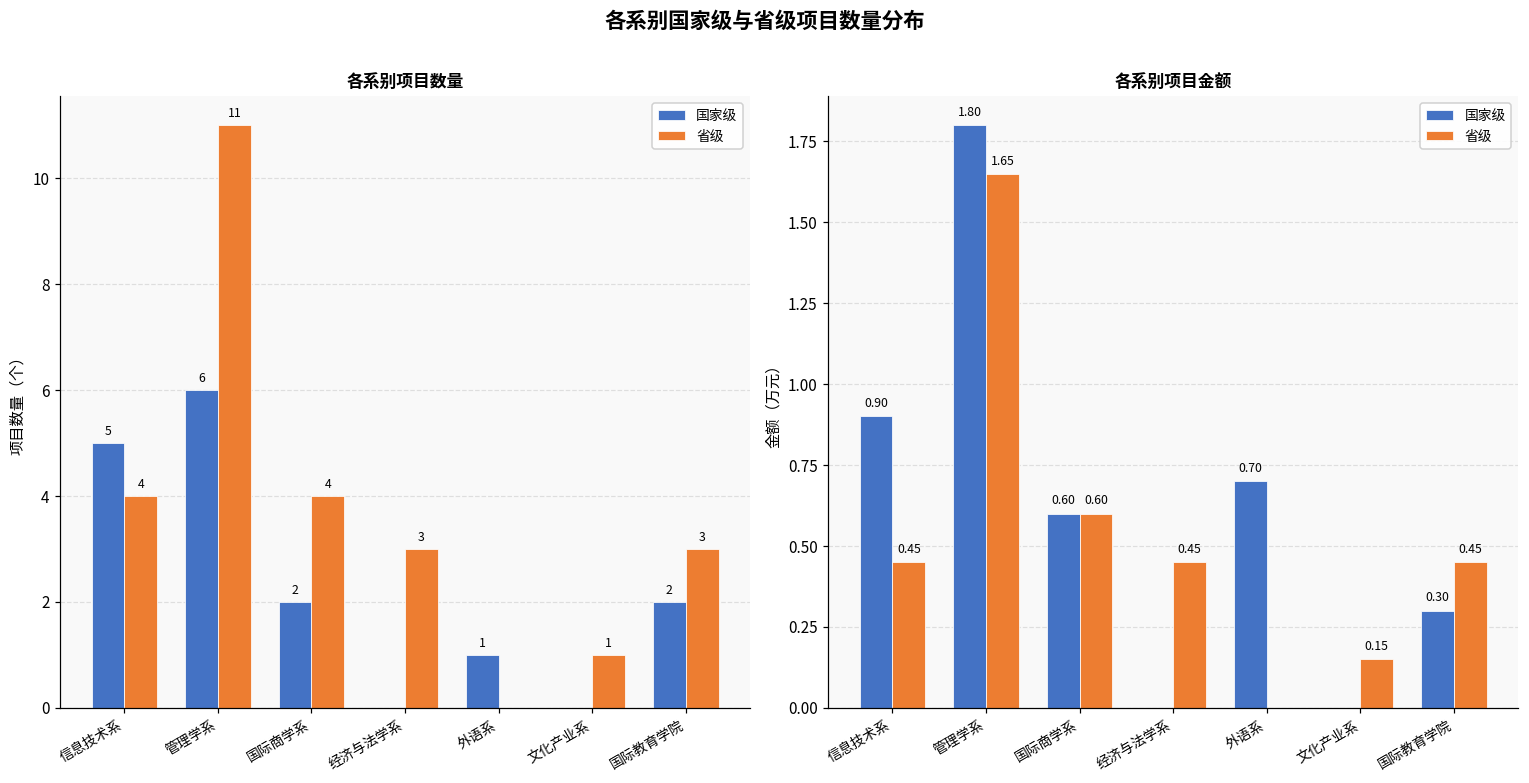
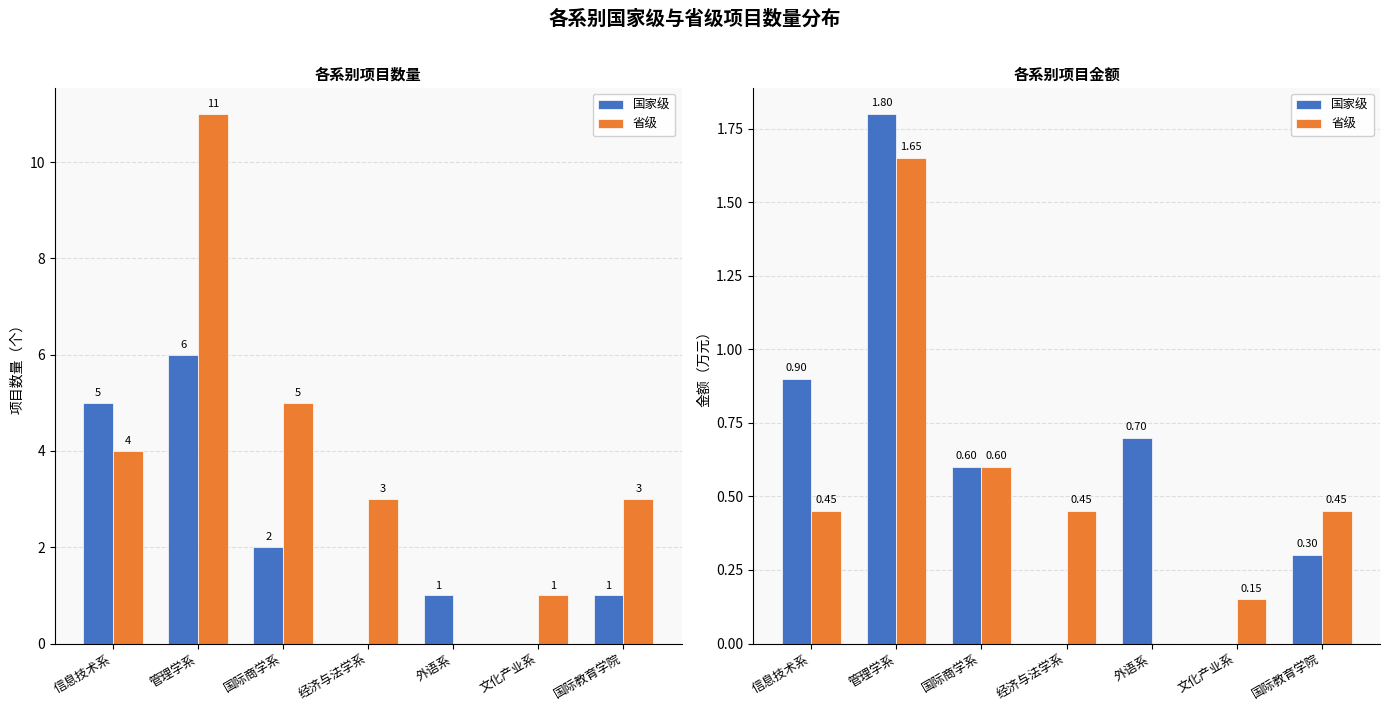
  {
    "各系别项目数量": {
      "国家级": {
        "信息技术系": 5,
        "管理学系": 6,
        "国际商学系": 2,
        "外语系": 1,
-       "国际教育学院": 2
+       "国际教育学院": 1
      },
      "省级": {
        "信息技术系": 4,
        "管理学系": 11,
-       "国际商学系": 4,
+       "国际商学系": 5,
        "经济与法学系": 3,
        "文化产业系": 1,
        "国际教育学院": 3
      }
    },
    "各系别项目金额": {
      "国家级": {
        "信息技术系": 0.90,
        "管理学系": 1.80,
        "国际商学系": 0.60,
        "外语系": 0.70,
        "国际教育学院": 0.30
      },
      "省级": {
        "信息技术系": 0.45,
        "管理学系": 1.65,
        "国际商学系": 0.60,
        "经济与法学系": 0.45,
        "文化产业系": 0.15,
        "国际教育学院": 0.45
      }
    }
  }
